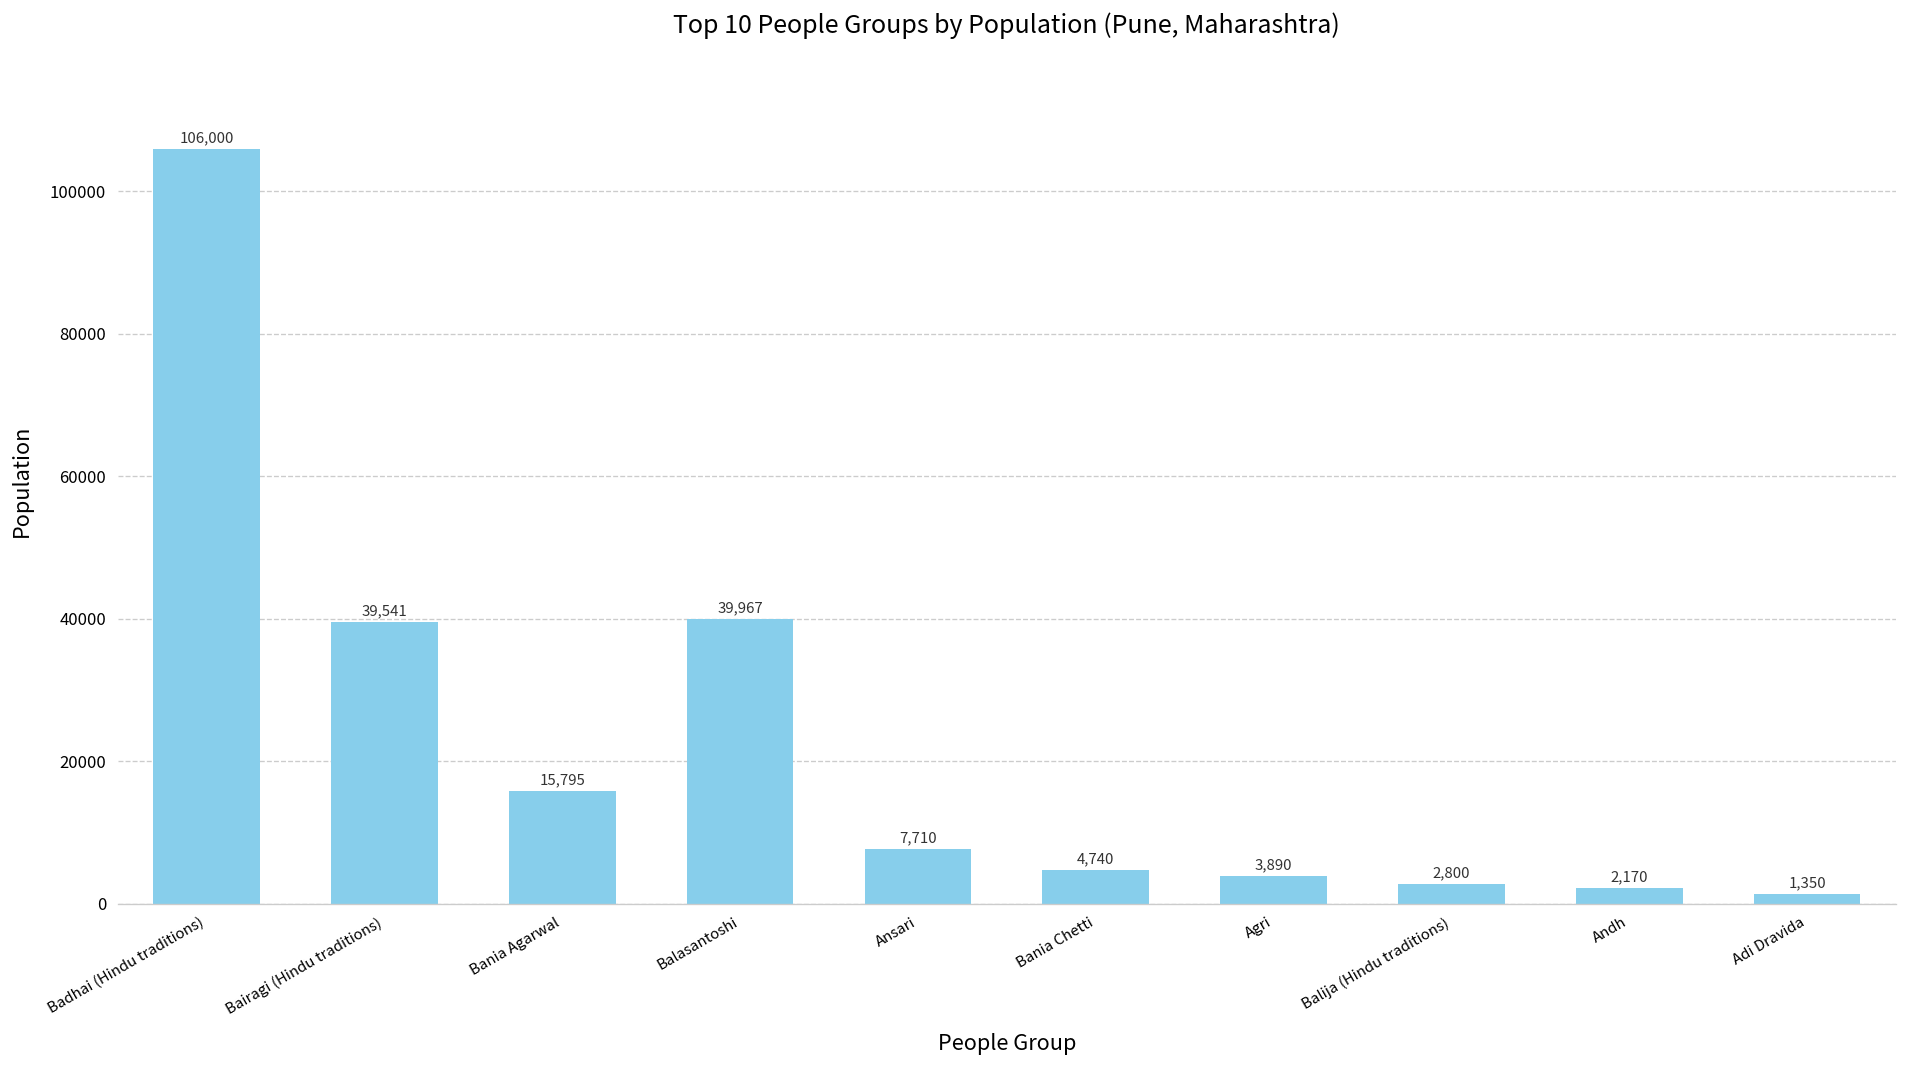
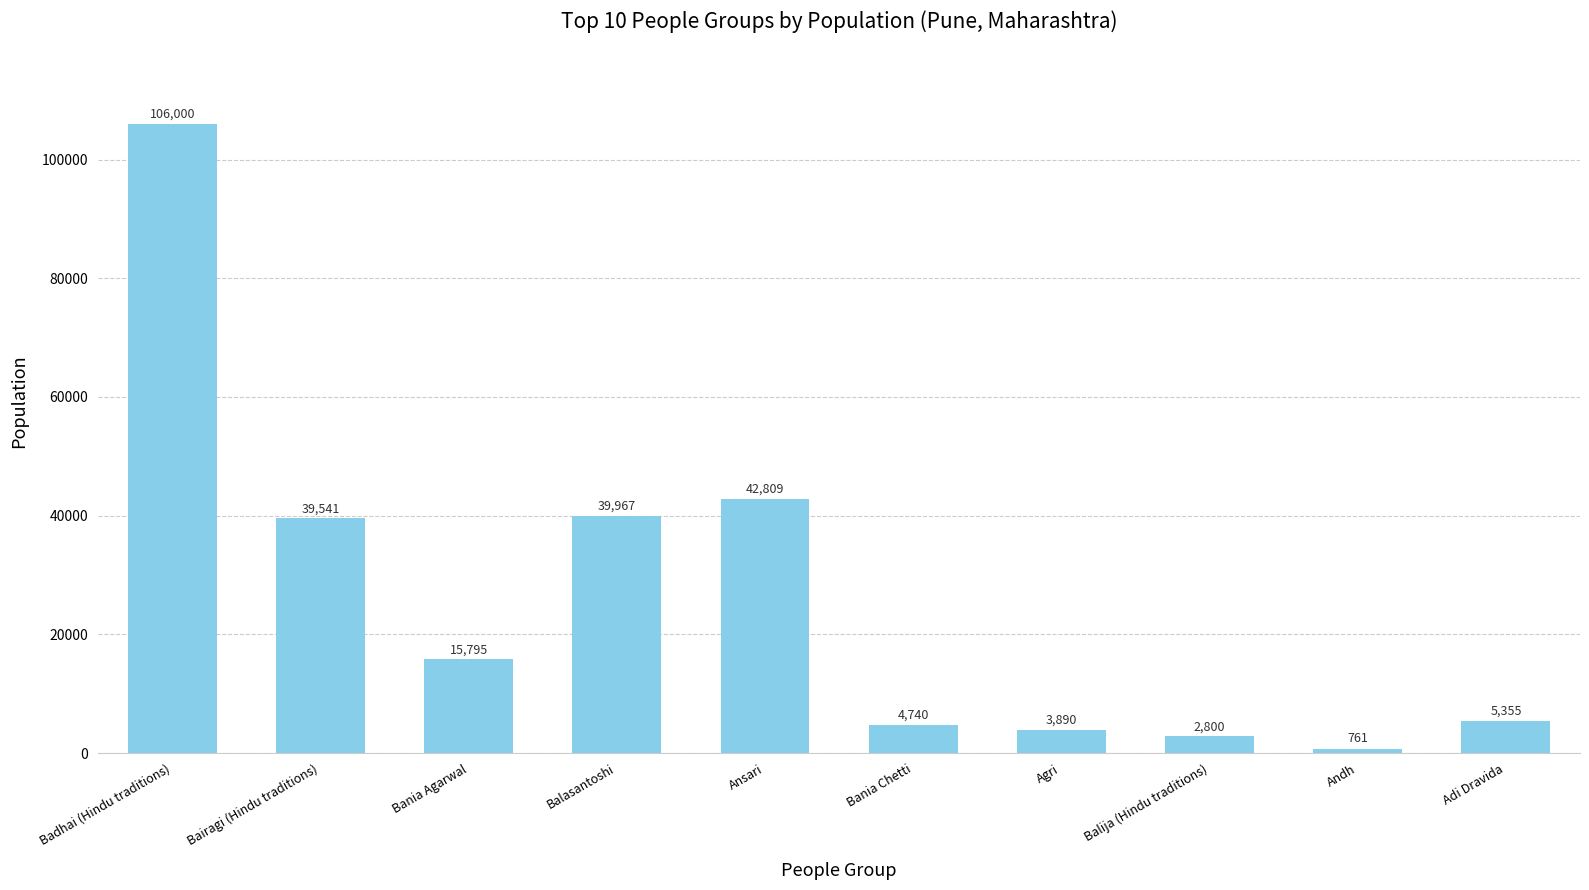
  {
    "Badhai (Hindu traditions)": "106,000",
    "Bairagi (Hindu traditions)": "39,541",
    "Bania Agarwal": "15,795",
    "Balasantoshi": "39,967",
-   "Ansari": "7,710",
+   "Ansari": "42,809",
    "Bania Chetti": "4,740",
    "Agri": "3,890",
    "Balija (Hindu traditions)": "2,800",
-   "Andh": "2,170",
-   "Adi Dravida": "1,350"
+   "Andh": "761",
+   "Adi Dravida": "5,355"
  }
